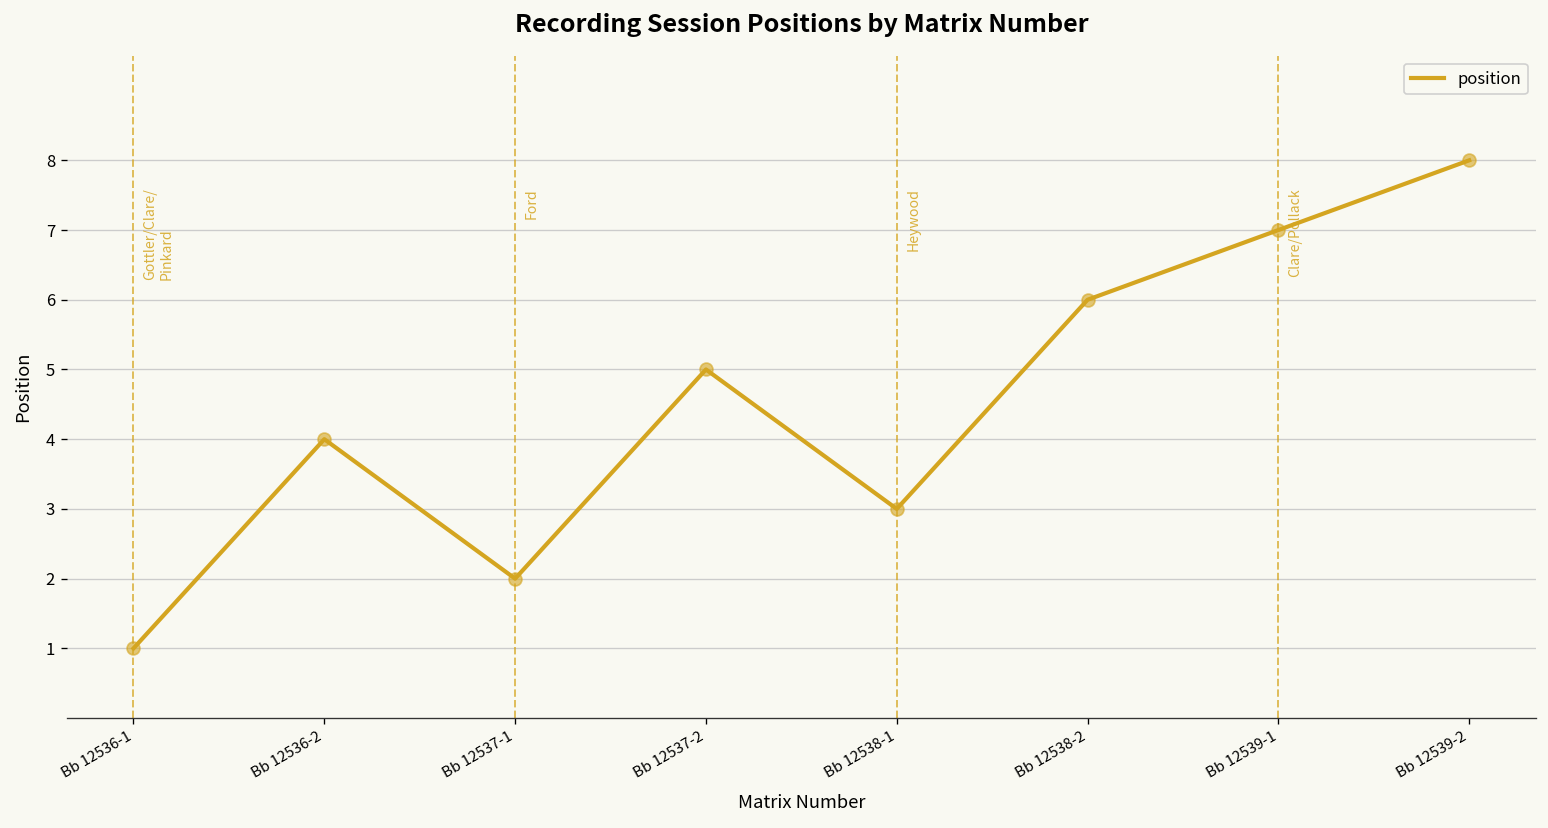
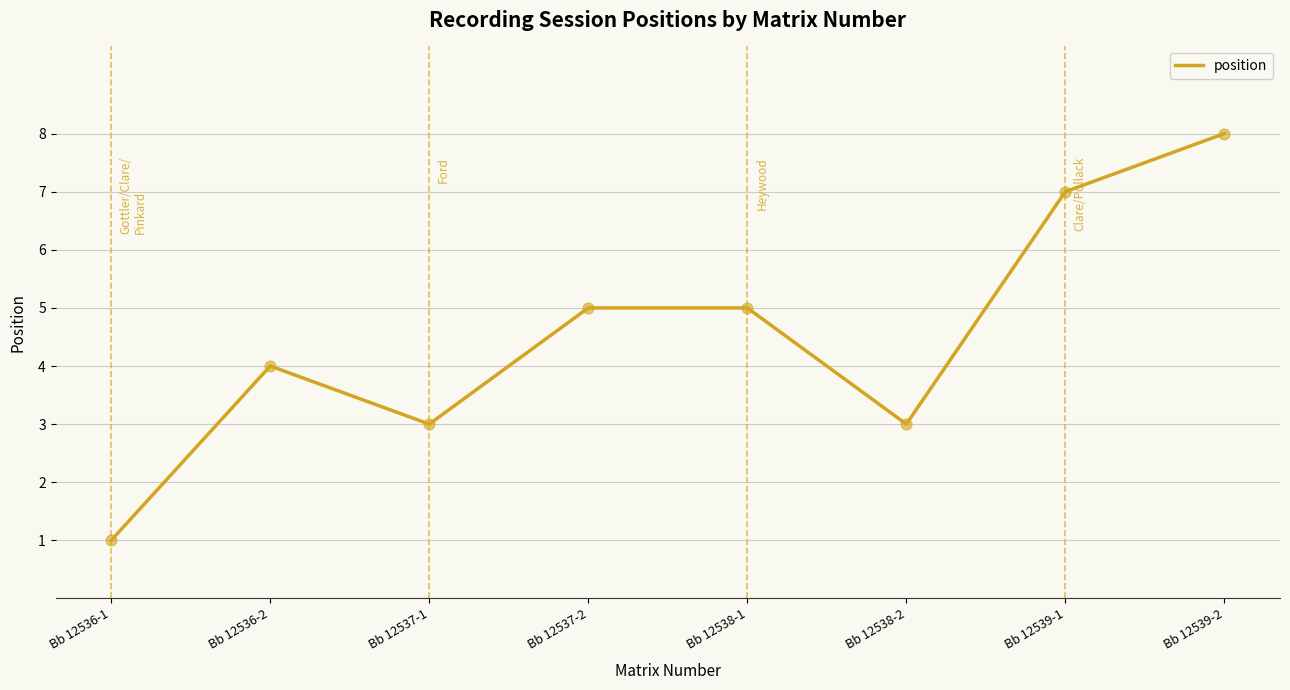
  {
    "Bb 12536-1": 1,
    "Bb 12536-2": 4,
-   "Bb 12537-1": 2,
+   "Bb 12537-1": 3,
    "Bb 12537-2": 5,
-   "Bb 12538-1": 3,
-   "Bb 12538-2": 6,
+   "Bb 12538-1": 5,
+   "Bb 12538-2": 3,
    "Bb 12539-1": 7,
    "Bb 12539-2": 8
  }
